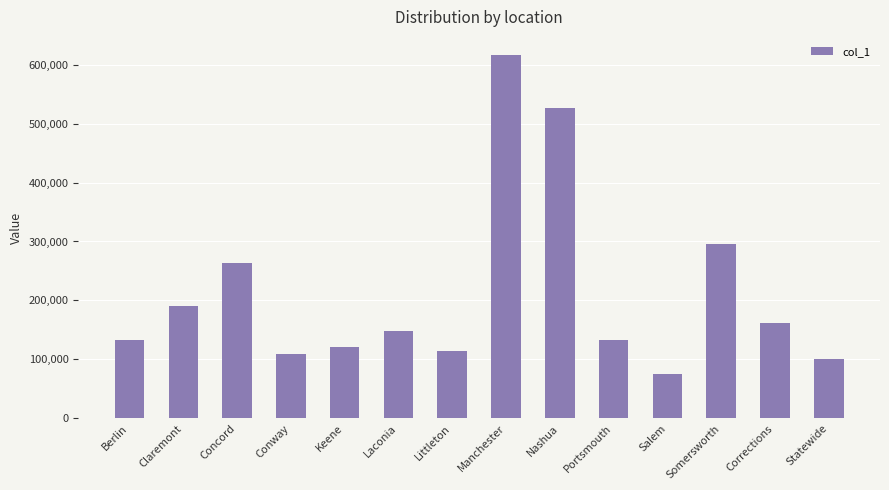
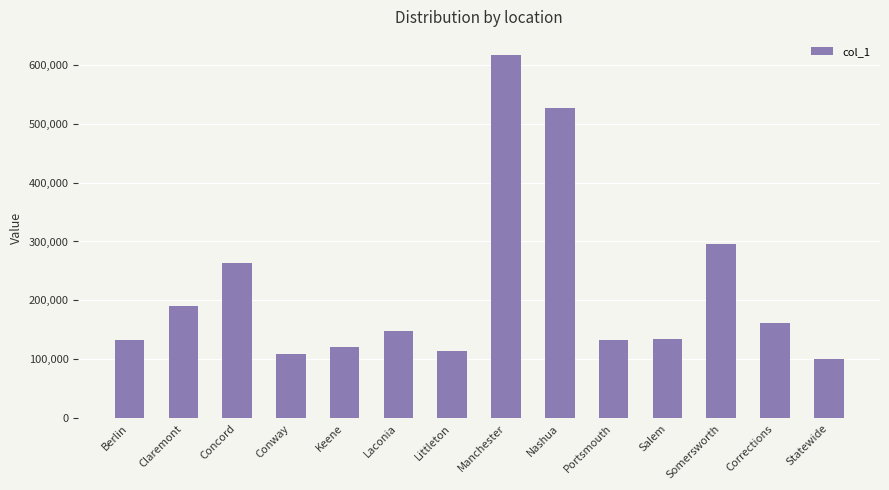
  {
    "Berlin": "130,000",
    "Claremont": "190,000",
    "Concord": "260,000",
    "Conway": "110,000",
    "Keene": "120,000",
    "Laconia": "150,000",
    "Littleton": "110,000",
    "Manchester": "620,000",
    "Nashua": "530,000",
    "Portsmouth": "130,000",
-   "Salem": "80,000",
+   "Salem": "140,000",
    "Somersworth": "300,000",
    "Corrections": "160,000",
    "Statewide": "100,000"
  }
